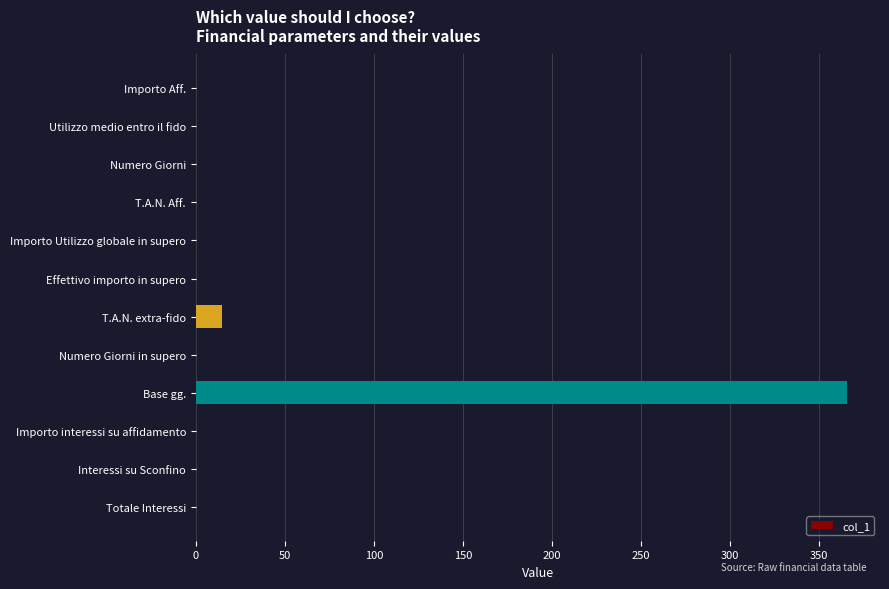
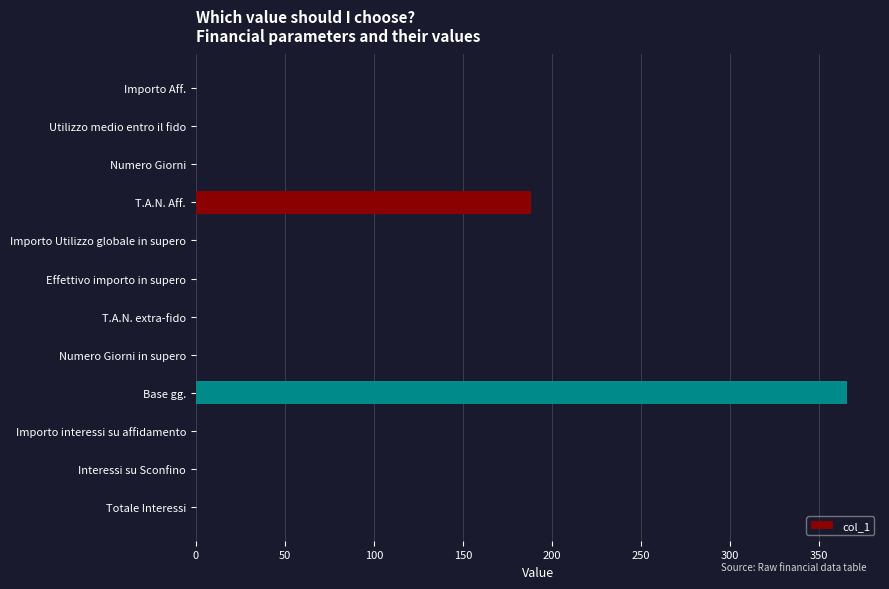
  {
    "Importo Aff.": 0,
    "Utilizzo medio entro il fido": 0,
    "Numero Giorni": 0,
-   "T.A.N. Aff.": 0,
+   "T.A.N. Aff.": 188,
    "Importo Utilizzo globale in supero": 0,
    "Effettivo importo in supero": 0,
-   "T.A.N. extra-fido": 15,
+   "T.A.N. extra-fido": 0,
    "Numero Giorni in supero": 0,
    "Base gg.": 366,
    "Importo interessi su affidamento": 0,
    "Interessi su Sconfino": 0,
    "Totale Interessi": 0
  }
